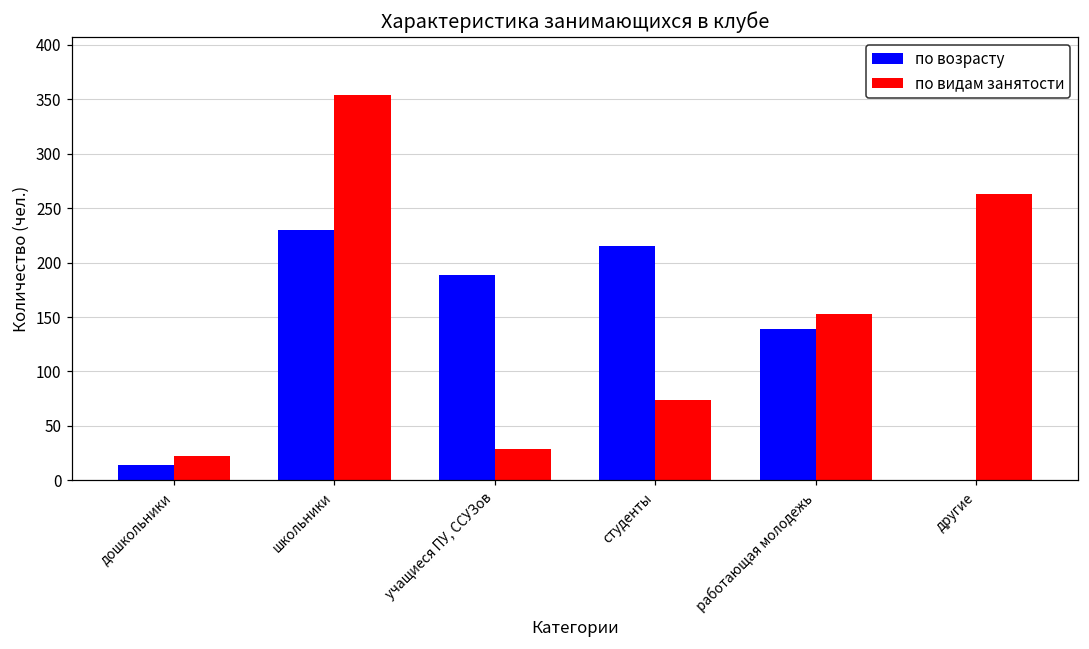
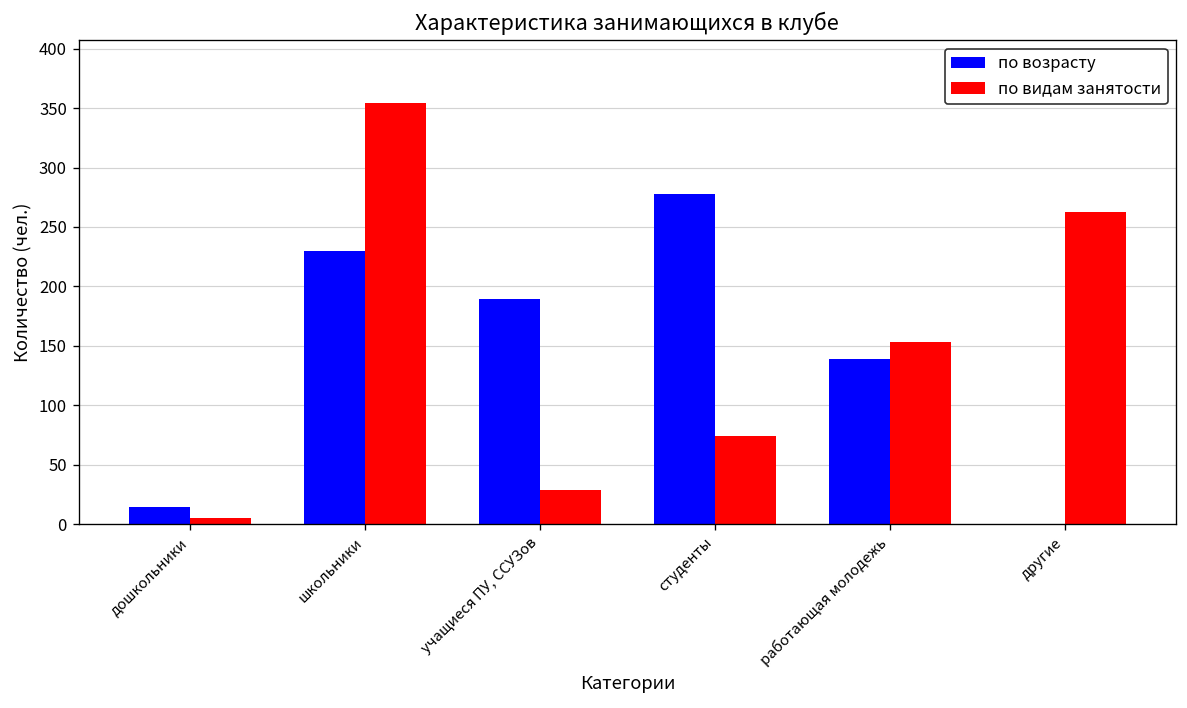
  {
    "по возрасту": {
      "дошкольники": 10,
      "школьники": 230,
      "учащиеся ПУ, ССУЗов": 190,
-     "студенты": 220,
+     "студенты": 280,
      "работающая молодежь": 140,
      "другие": 0
    },
    "по видам занятости": {
-     "дошкольники": 20,
+     "дошкольники": 10,
      "школьники": 350,
      "учащиеся ПУ, ССУЗов": 30,
      "студенты": 70,
      "работающая молодежь": 150,
      "другие": 260
    }
  }
